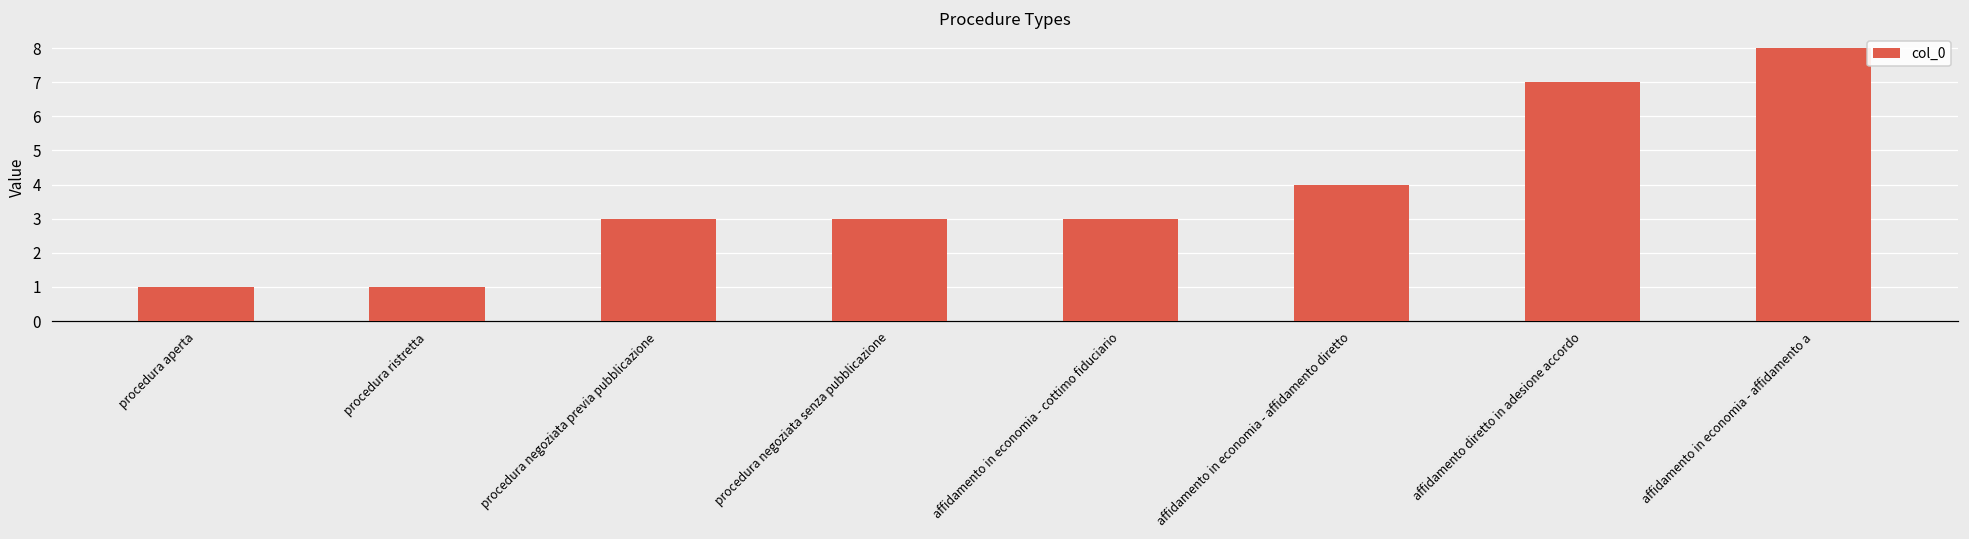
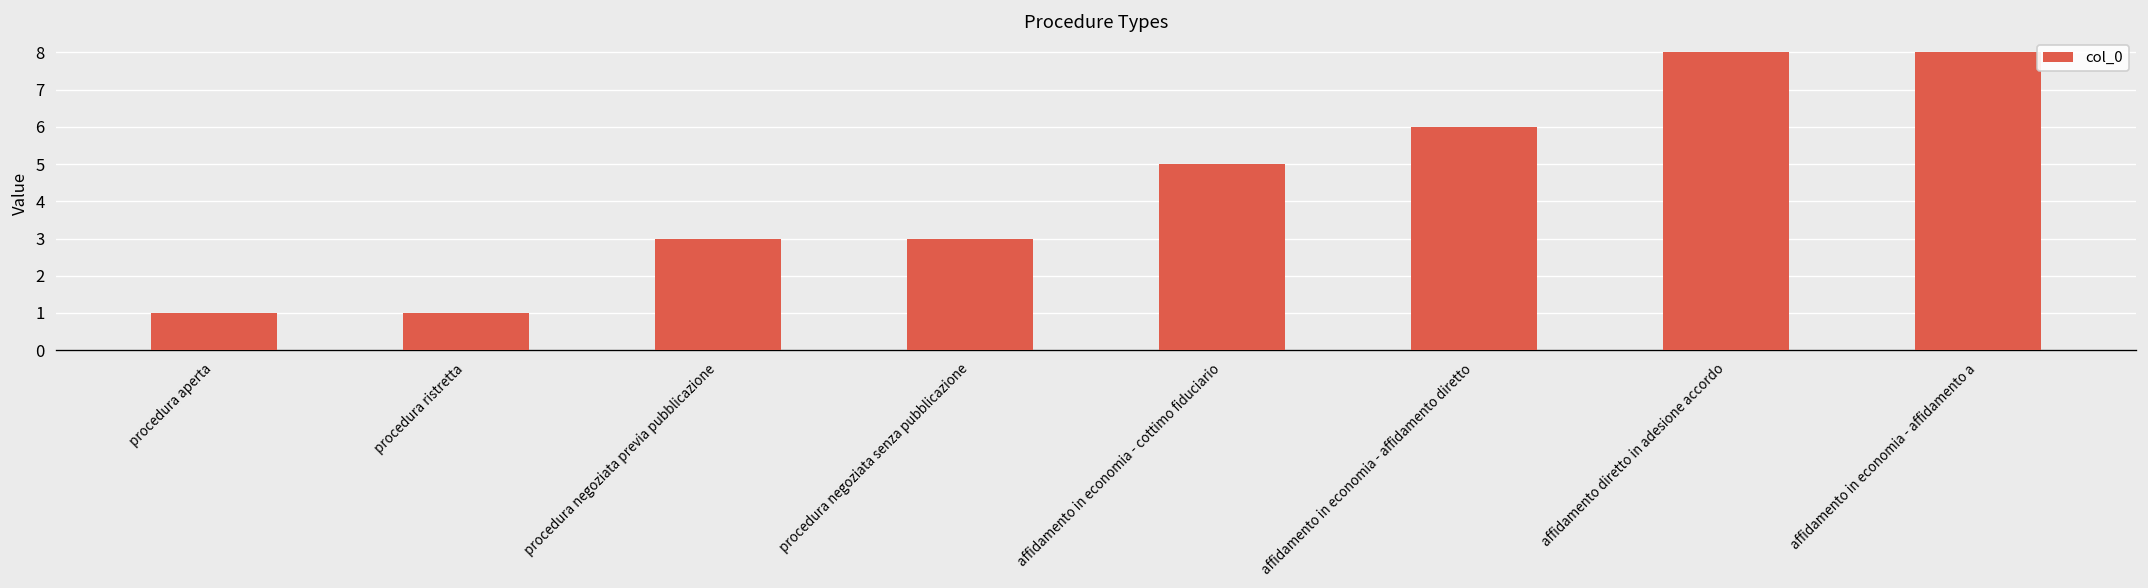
  {
    "procedura aperta": 1,
    "procedura ristretta": 1,
    "procedura negoziata previa pubblicazione": 3,
    "procedura negoziata senza pubblicazione": 3,
-   "affidamento in economia - cottimo fiduciario": 3,
-   "affidamento in economia - affidamento diretto": 4,
-   "affidamento diretto in adesione accordo": 7,
+   "affidamento in economia - cottimo fiduciario": 5,
+   "affidamento in economia - affidamento diretto": 6,
+   "affidamento diretto in adesione accordo": 8,
    "affidamento in economia - affidamento a": 8
  }
